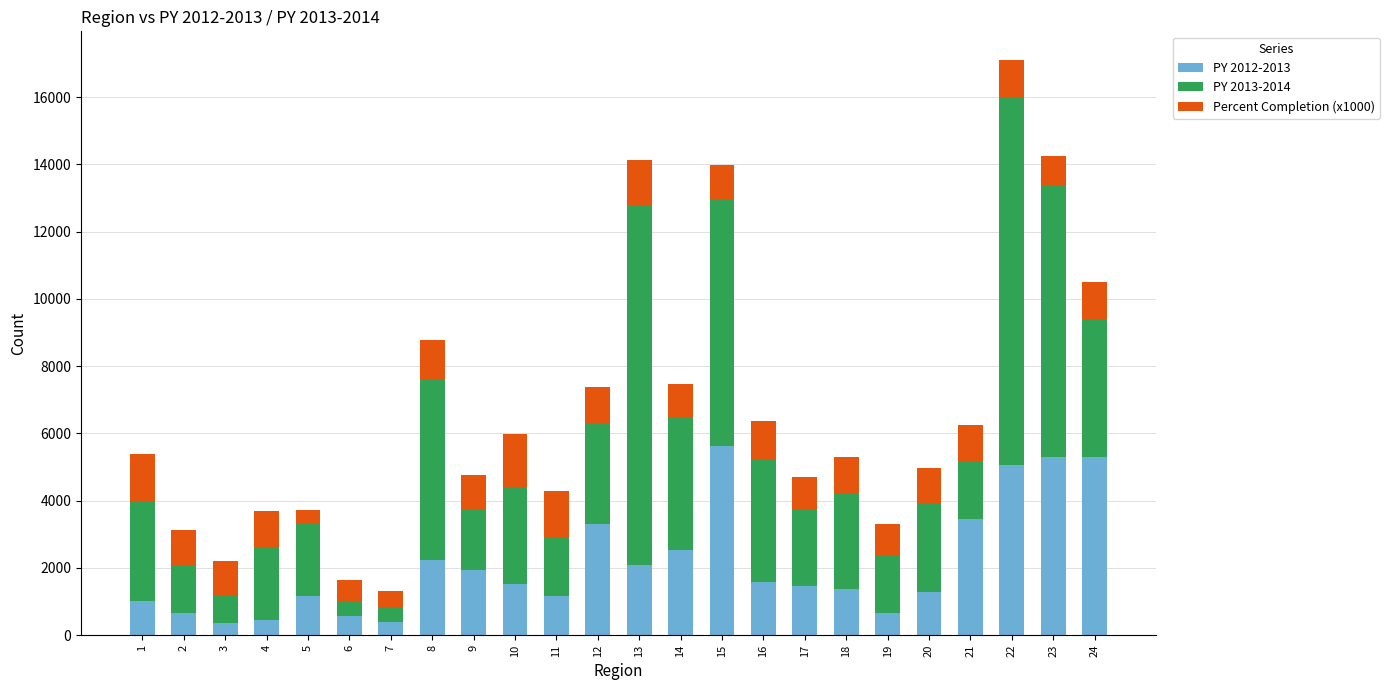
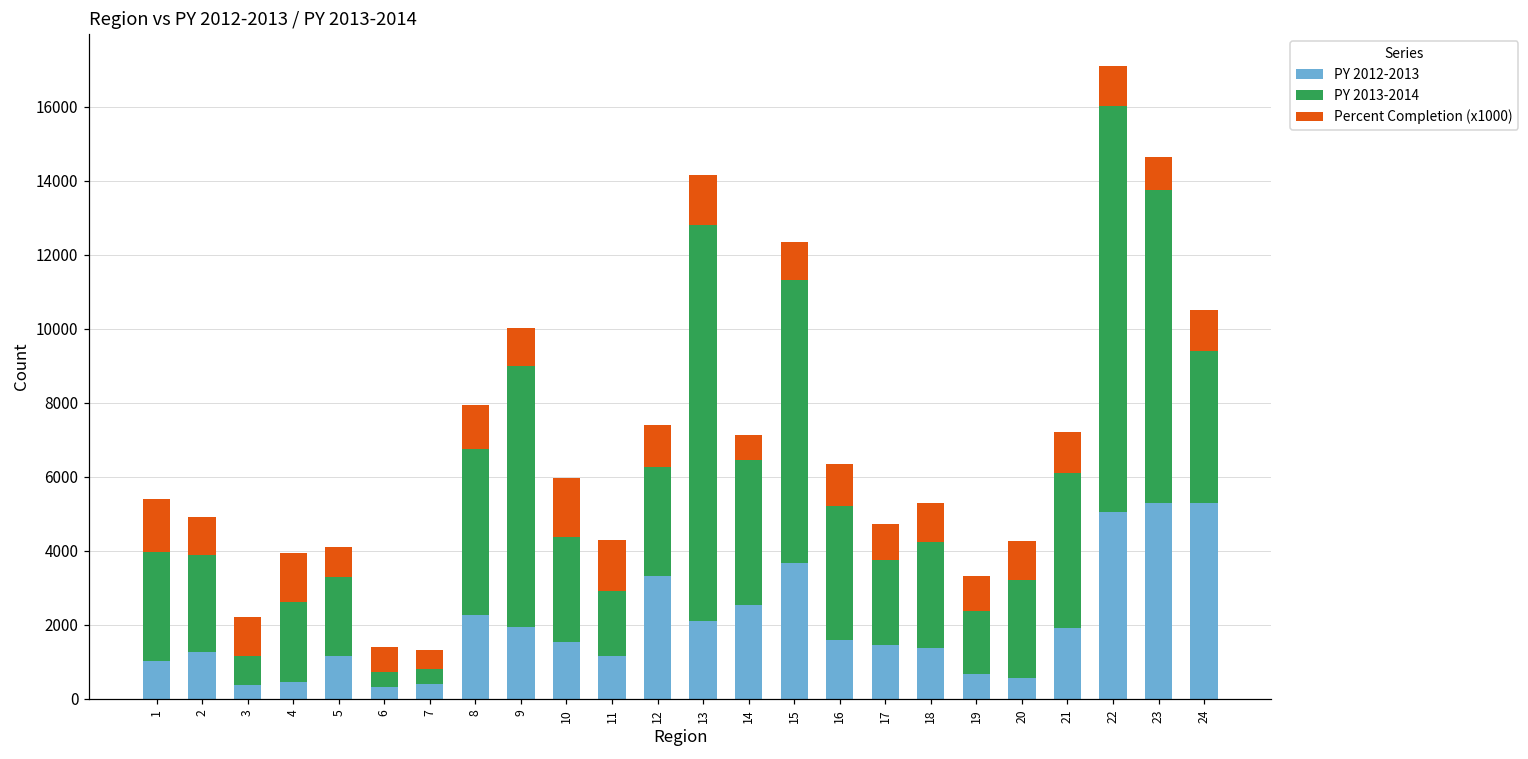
  {
    "PY 2012-2013": {
      "1": 1000,
-     "2": 700,
+     "2": 1300,
      "3": 400,
      "4": 400,
      "5": 1200,
-     "6": 600,
+     "6": 300,
      "7": 400,
      "8": 2300,
      "9": 2000,
      "10": 1500,
      "11": 1200,
      "12": 3300,
      "13": 2100,
      "14": 2500,
-     "15": 5600,
+     "15": 3700,
      "16": 1600,
      "17": 1500,
      "18": 1400,
      "19": 700,
-     "20": 1300,
-     "21": 3500,
+     "20": 600,
+     "21": 1900,
      "22": 5100,
      "23": 5300,
      "24": 5300
    },
    "PY 2013-2014": {
      "1": 2900,
-     "2": 1400,
+     "2": 2600,
      "3": 800,
      "4": 2200,
      "5": 2100,
      "6": 400,
      "7": 400,
-     "8": 5300,
-     "9": 1800,
+     "8": 4500,
+     "9": 7000,
      "10": 2900,
      "11": 1700,
      "12": 2900,
      "13": 10700,
      "14": 3900,
-     "15": 7300,
+     "15": 7600,
      "16": 3600,
      "17": 2300,
      "18": 2900,
      "19": 1700,
      "20": 2700,
-     "21": 1700,
+     "21": 4200,
      "22": 11000,
-     "23": 8100,
+     "23": 8500,
      "24": 4100
    },
    "Percent Completion (x1000)": {
      "1": 1400,
      "2": 1000,
      "3": 1100,
-     "4": 1100,
-     "5": 400,
+     "4": 1300,
+     "5": 800,
      "6": 700,
      "7": 500,
      "8": 1200,
      "9": 1000,
      "10": 1600,
      "11": 1400,
      "12": 1100,
      "13": 1300,
-     "14": 1000,
+     "14": 700,
      "15": 1000,
      "16": 1100,
      "17": 1000,
      "18": 1000,
      "19": 900,
      "20": 1000,
      "21": 1100,
      "22": 1100,
      "23": 900,
      "24": 1100
    }
  }
